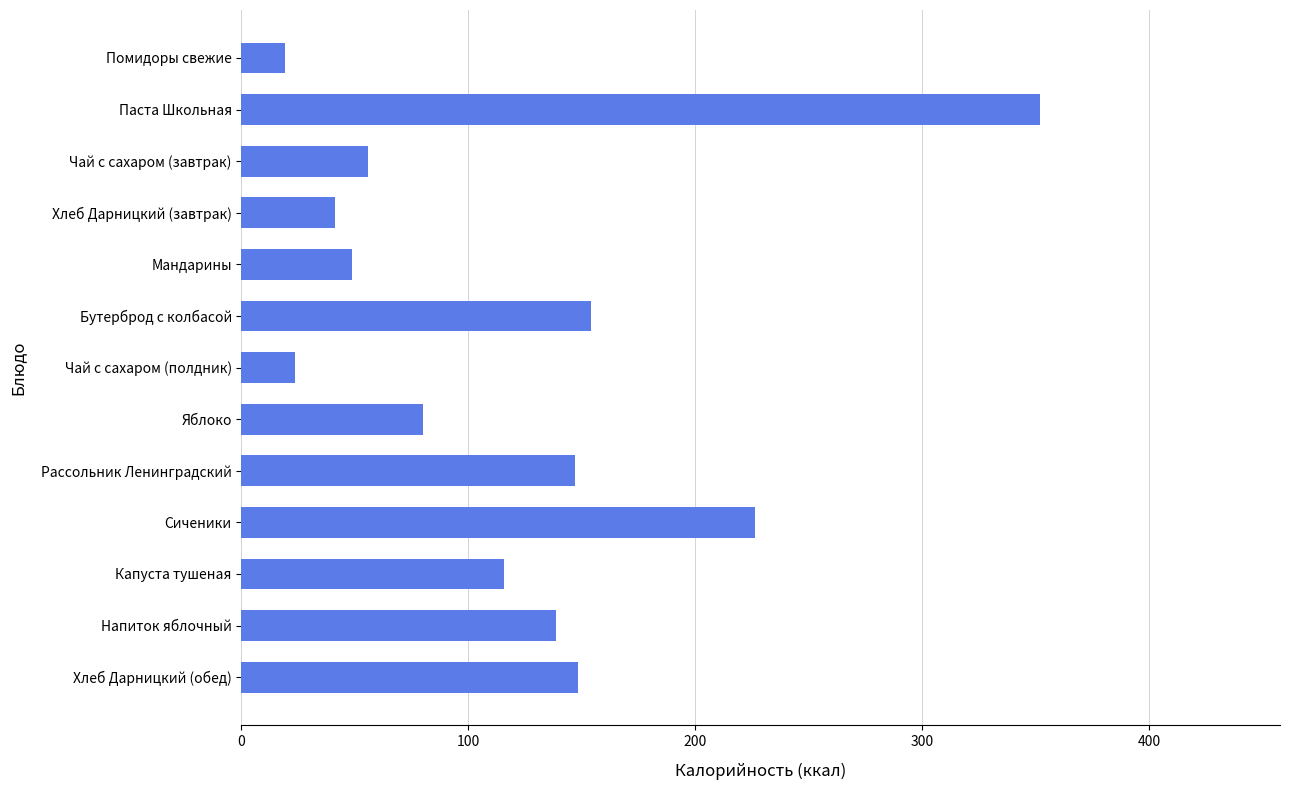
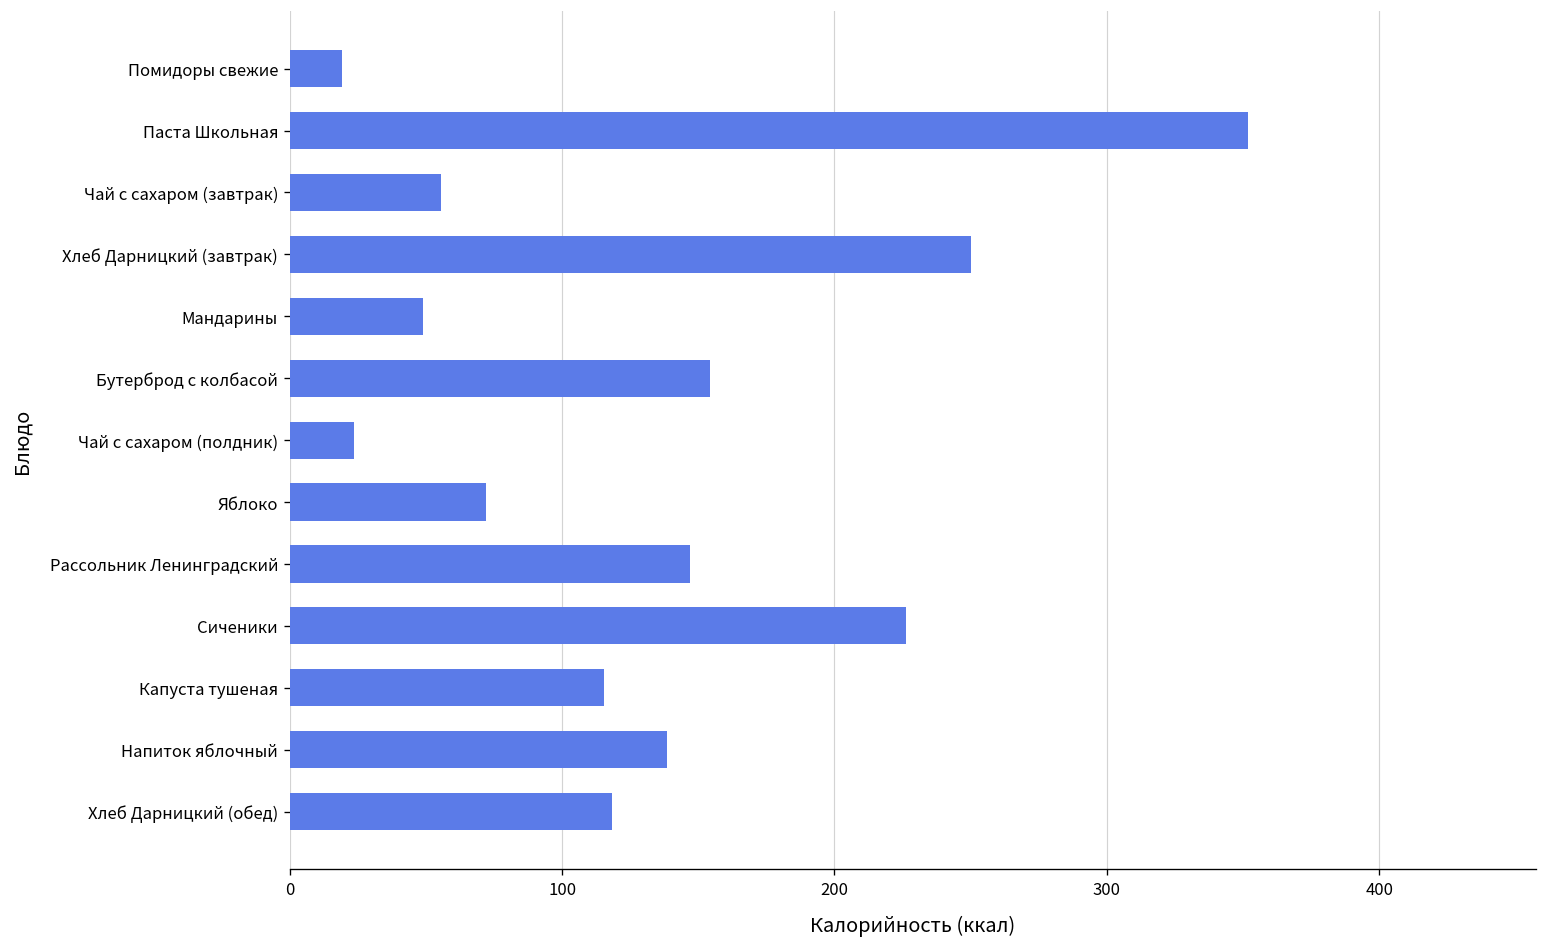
  {
    "Помидоры свежие": 19,
    "Паста Школьная": 352,
    "Чай с сахаром (завтрак)": 56,
-   "Хлеб Дарницкий (завтрак)": 41,
+   "Хлеб Дарницкий (завтрак)": 250,
    "Мандарины": 49,
    "Бутерброд с колбасой": 154,
    "Чай с сахаром (полдник)": 24,
-   "Яблоко": 80,
+   "Яблоко": 72,
    "Рассольник Ленинградский": 147,
    "Сиченики": 226,
    "Капуста тушеная": 116,
    "Напиток яблочный": 138,
-   "Хлеб Дарницкий (обед)": 148
+   "Хлеб Дарницкий (обед)": 118
  }
